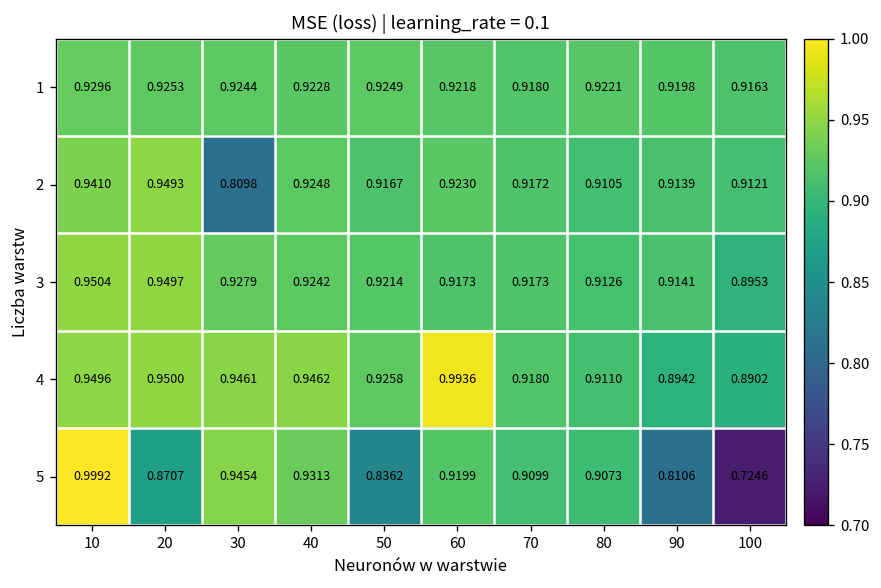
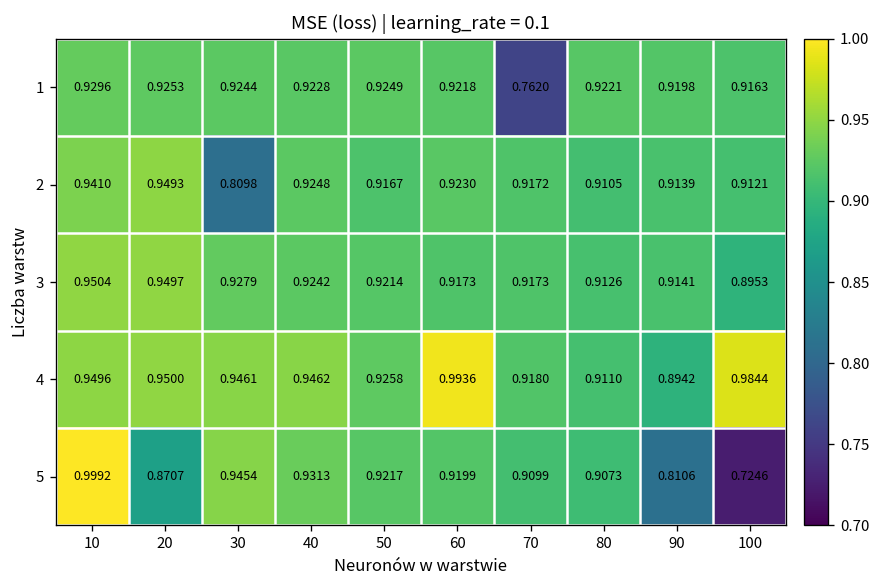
  {
    "1": {
      "10": 0.9296,
      "20": 0.9253,
      "30": 0.9244,
      "40": 0.9228,
      "50": 0.9249,
      "60": 0.9218,
-     "70": 0.9180,
+     "70": 0.7620,
      "80": 0.9221,
      "90": 0.9198,
      "100": 0.9163
    },
    "2": {
      "10": 0.9410,
      "20": 0.9493,
      "30": 0.8098,
      "40": 0.9248,
      "50": 0.9167,
      "60": 0.9230,
      "70": 0.9172,
      "80": 0.9105,
      "90": 0.9139,
      "100": 0.9121
    },
    "3": {
      "10": 0.9504,
      "20": 0.9497,
      "30": 0.9279,
      "40": 0.9242,
      "50": 0.9214,
      "60": 0.9173,
      "70": 0.9173,
      "80": 0.9126,
      "90": 0.9141,
      "100": 0.8953
    },
    "4": {
      "10": 0.9496,
      "20": 0.9500,
      "30": 0.9461,
      "40": 0.9462,
      "50": 0.9258,
      "60": 0.9936,
      "70": 0.9180,
      "80": 0.9110,
      "90": 0.8942,
-     "100": 0.8902
+     "100": 0.9844
    },
    "5": {
      "10": 0.9992,
      "20": 0.8707,
      "30": 0.9454,
      "40": 0.9313,
-     "50": 0.8362,
+     "50": 0.9217,
      "60": 0.9199,
      "70": 0.9099,
      "80": 0.9073,
      "90": 0.8106,
      "100": 0.7246
    }
  }
